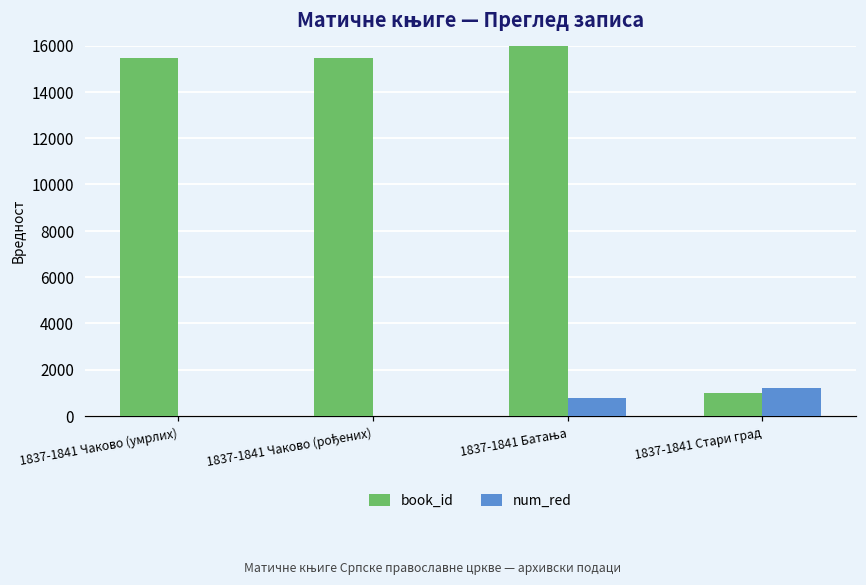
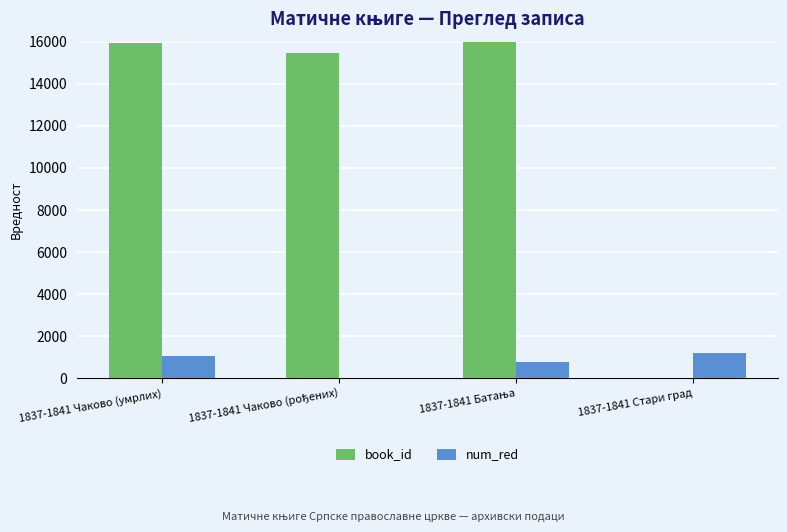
  {
    "book_id": {
-     "1837-1841 Чаково (умрлих)": 15500,
+     "1837-1841 Чаково (умрлих)": 15900,
      "1837-1841 Чаково (рођених)": 15500,
-     "1837-1841 Стари град": 1000
+     "1837-1841 Стари град": 0
    },
    "num_red": {
-     "1837-1841 Чаково (умрлих)": 0,
+     "1837-1841 Чаково (умрлих)": 1100,
      "1837-1841 Батања": 800,
      "1837-1841 Стари град": 1200
    }
  }
